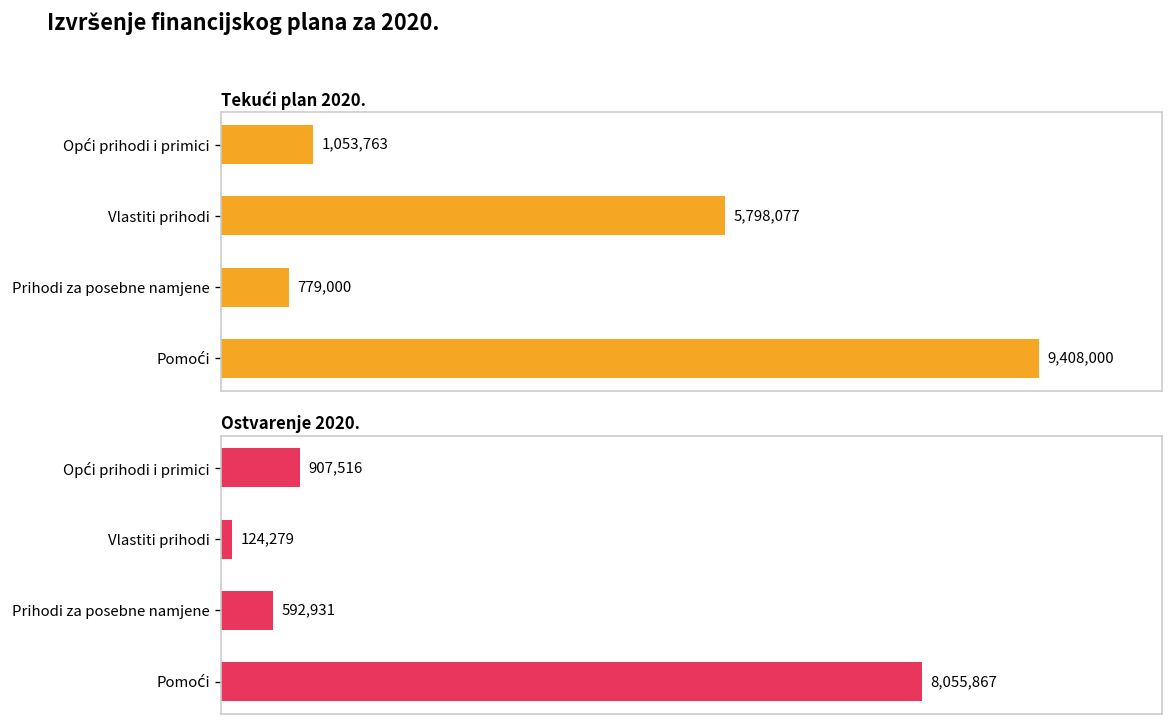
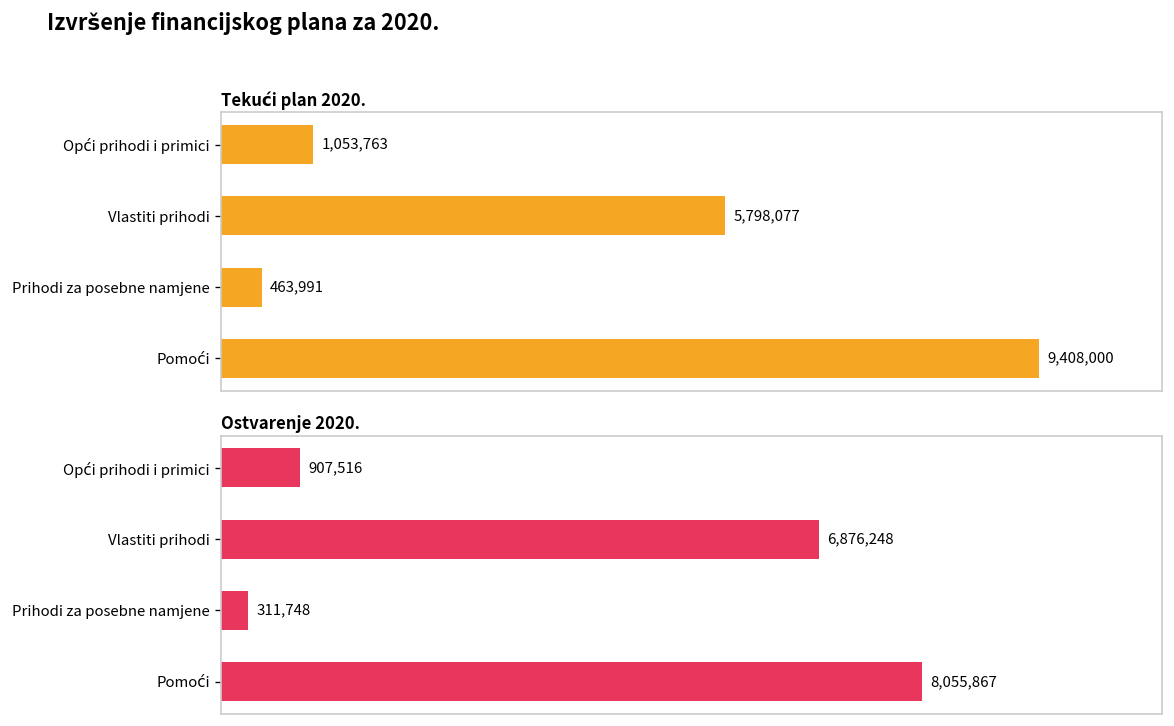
  {
    "Tekući plan 2020.": {
      "Opći prihodi i primici": "1,053,763",
      "Vlastiti prihodi": "5,798,077",
-     "Prihodi za posebne namjene": "779,000",
+     "Prihodi za posebne namjene": "463,991",
      "Pomoći": "9,408,000"
    },
    "Ostvarenje 2020.": {
      "Opći prihodi i primici": "907,516",
-     "Vlastiti prihodi": "124,279",
-     "Prihodi za posebne namjene": "592,931",
+     "Vlastiti prihodi": "6,876,248",
+     "Prihodi za posebne namjene": "311,748",
      "Pomoći": "8,055,867"
    }
  }
